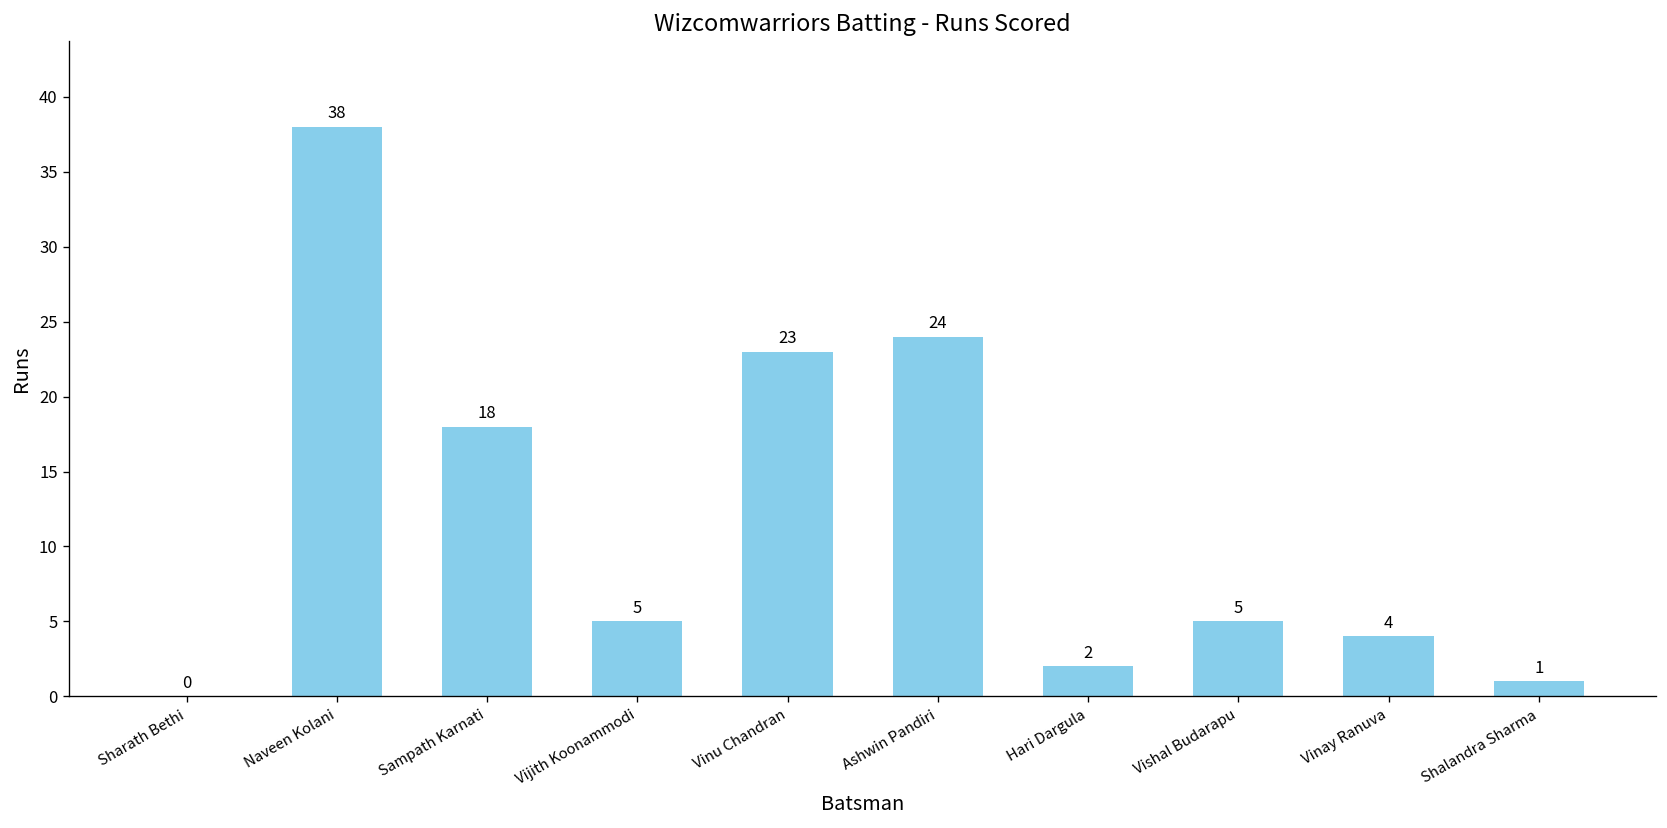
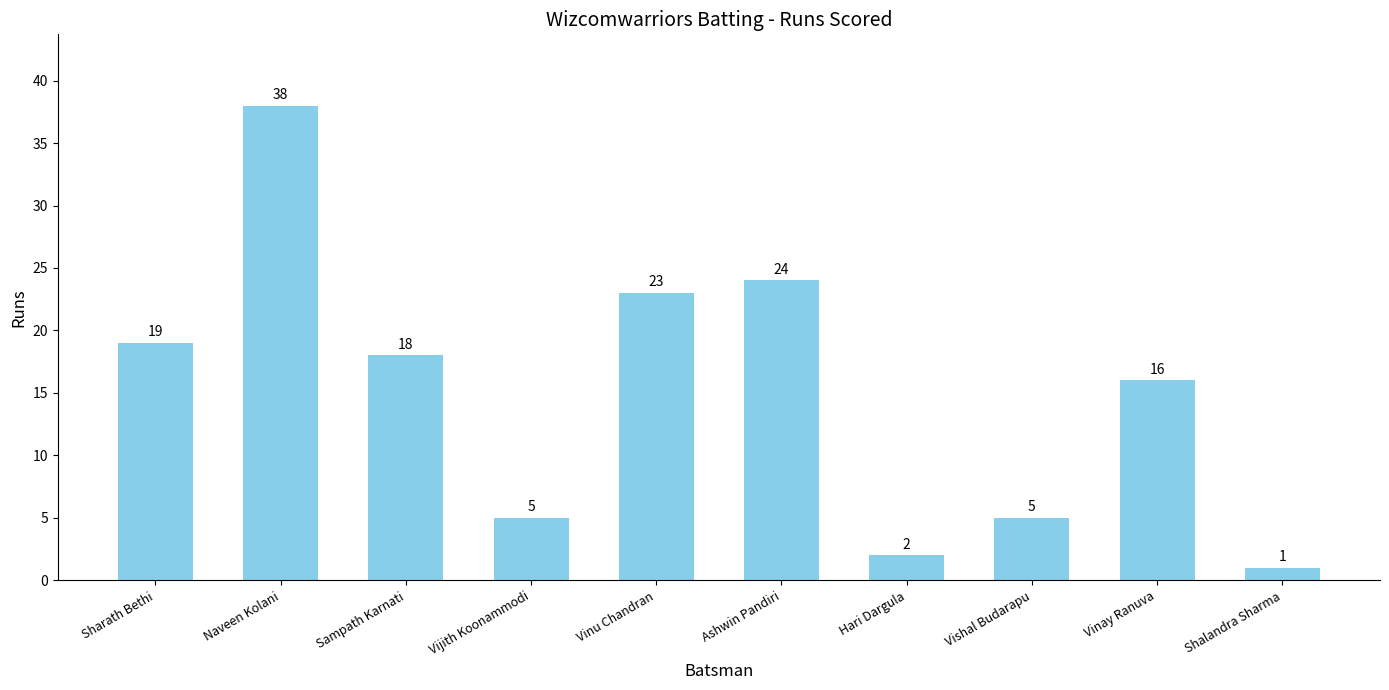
  {
-   "Sharath Bethi": 0,
+   "Sharath Bethi": 19,
    "Naveen Kolani": 38,
    "Sampath Karnati": 18,
    "Vijith Koonammodi": 5,
    "Vinu Chandran": 23,
    "Ashwin Pandiri": 24,
    "Hari Dargula": 2,
    "Vishal Budarapu": 5,
-   "Vinay Ranuva": 4,
+   "Vinay Ranuva": 16,
    "Shalandra Sharma": 1
  }
